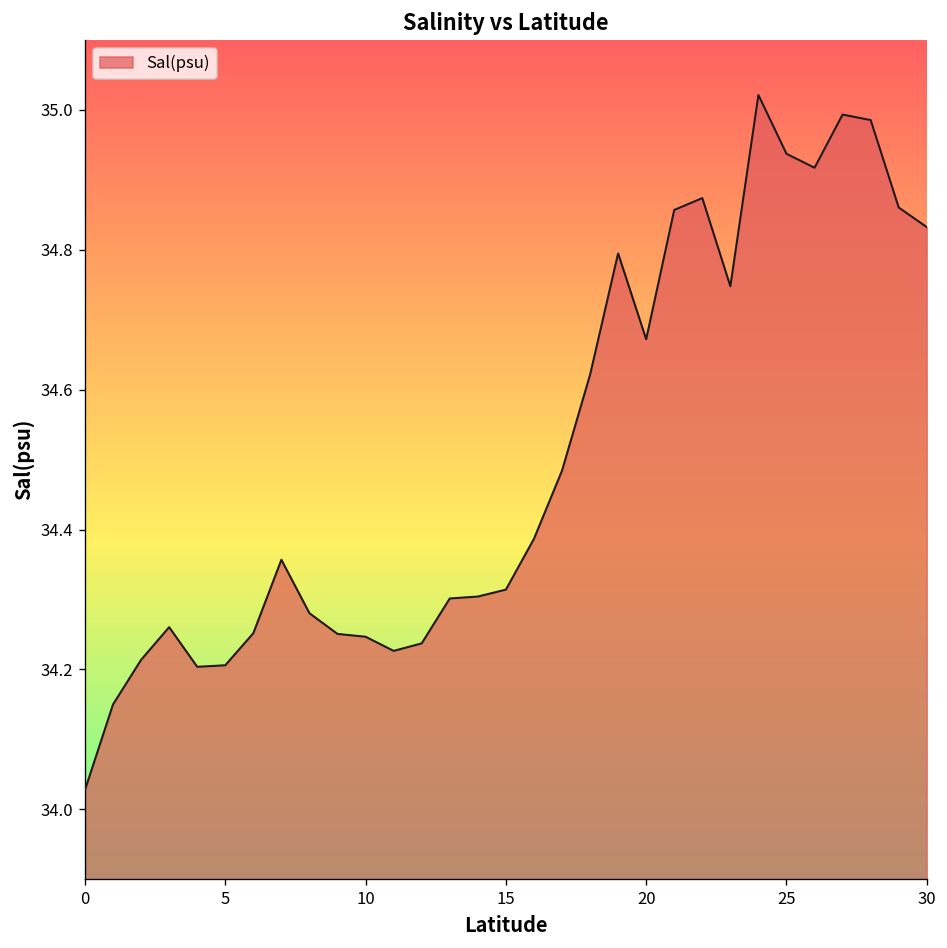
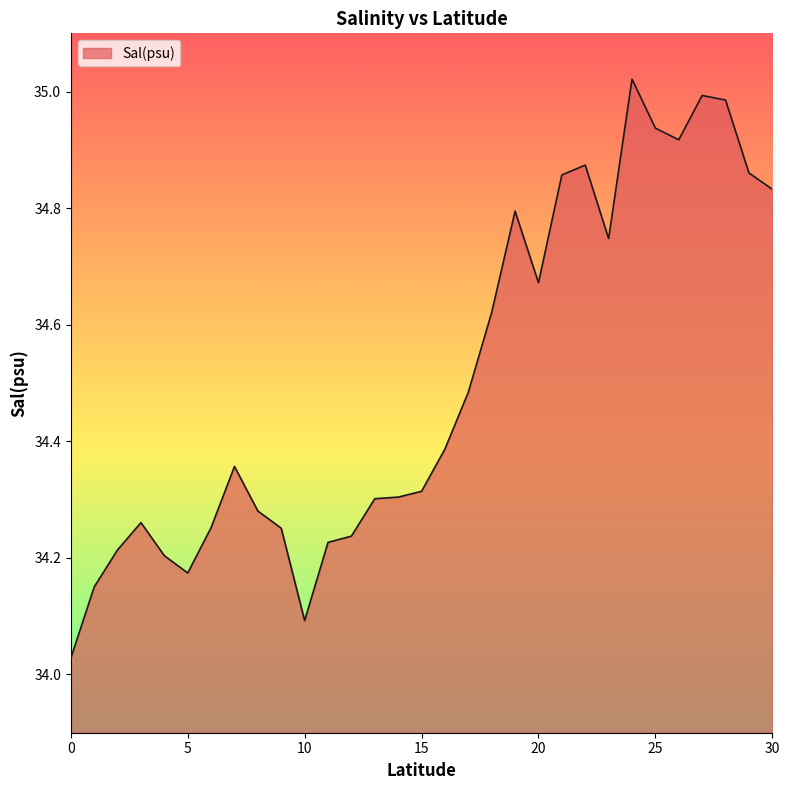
  {
    "0": 34.03,
-   "5": 34.21,
-   "10": 34.25,
+   "5": 34.17,
+   "10": 34.09,
    "15": 34.31,
    "20": 34.67,
    "25": 34.94,
    "30": 34.83
  }
